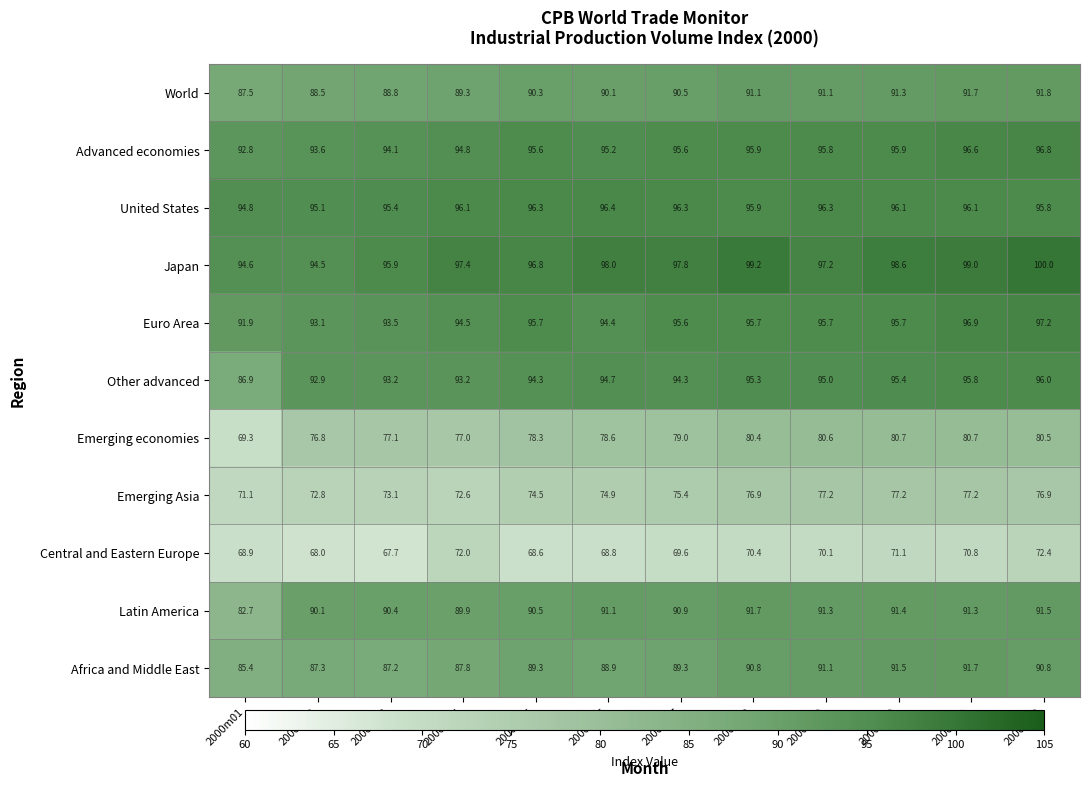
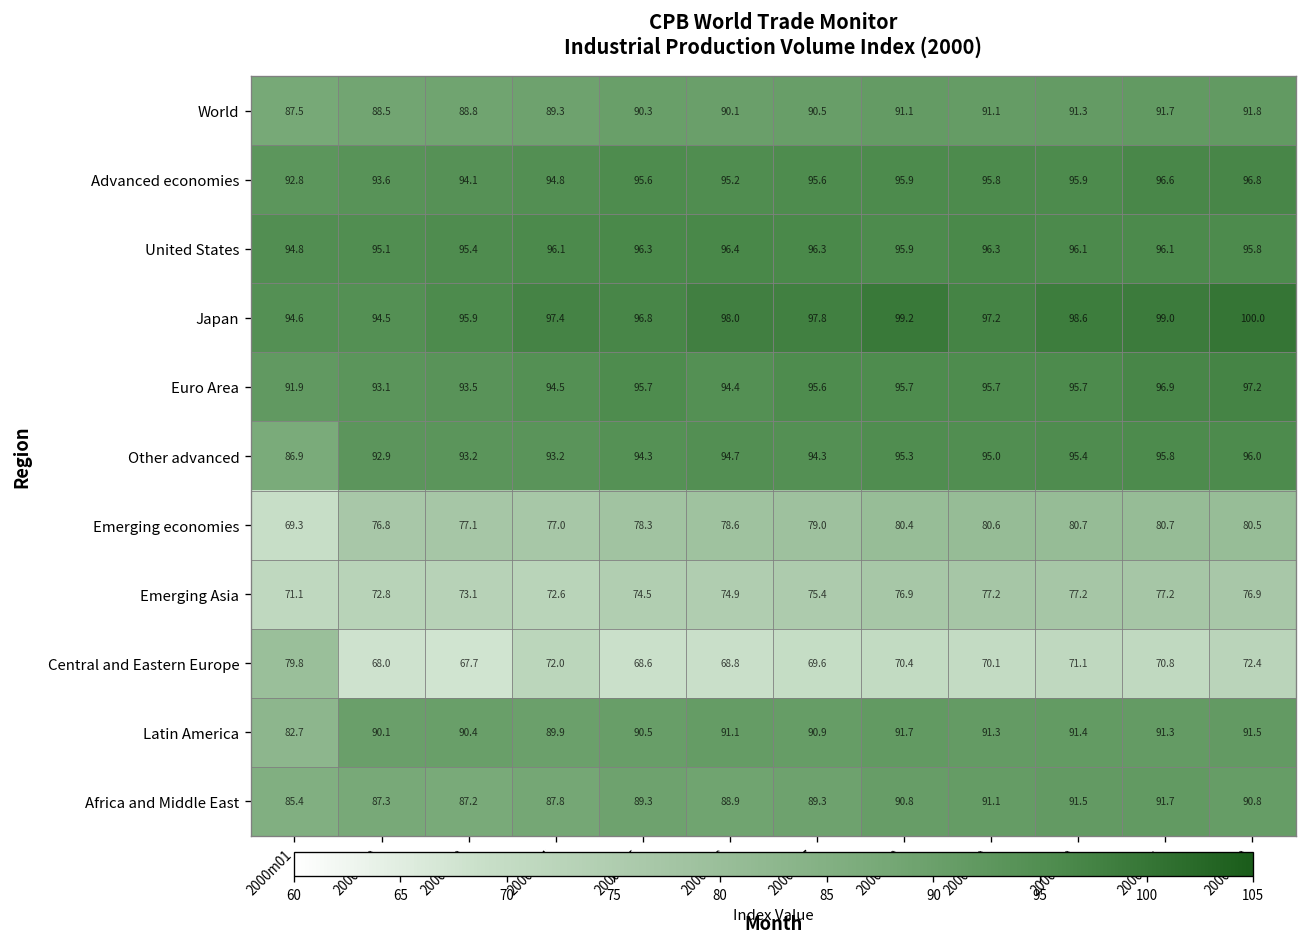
  {
    "World": {
      "2000m01": 87.5
    },
    "Advanced economies": {
      "2000m01": 92.8
    },
    "United States": {
      "2000m01": 94.8
    },
    "Japan": {
      "2000m01": 94.6
    },
    "Euro Area": {
      "2000m01": 91.9
    },
    "Other advanced": {
      "2000m01": 86.9
    },
    "Emerging economies": {
      "2000m01": 69.3
    },
    "Emerging Asia": {
      "2000m01": 71.1
    },
    "Central and Eastern Europe": {
-     "2000m01": 68.9
+     "2000m01": 79.8
    },
    "Latin America": {
      "2000m01": 82.7
    },
    "Africa and Middle East": {
      "2000m01": 85.4
    }
  }
